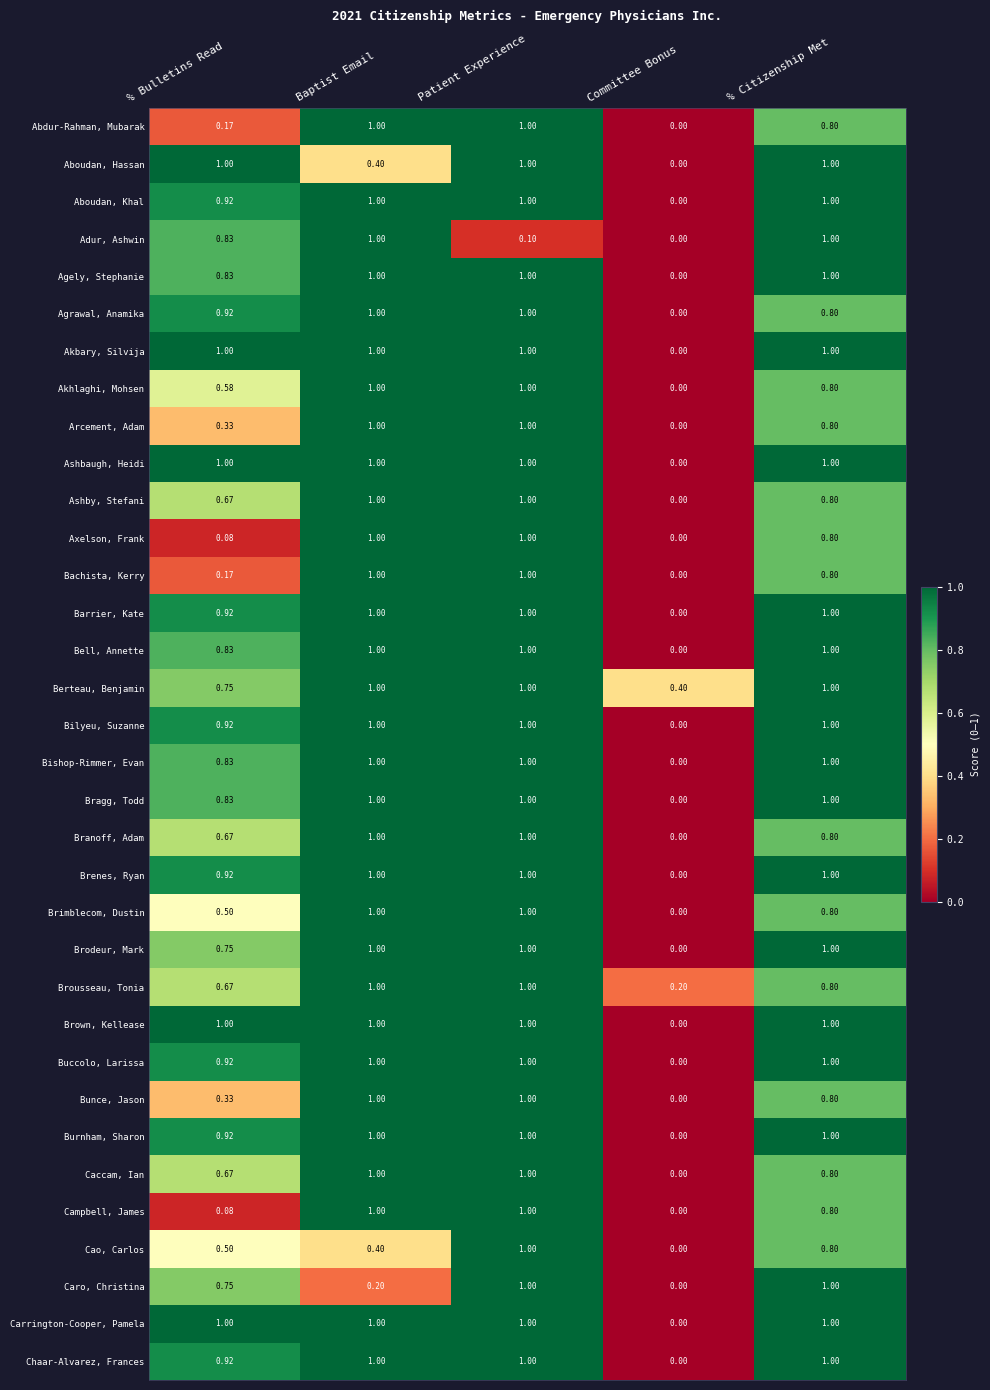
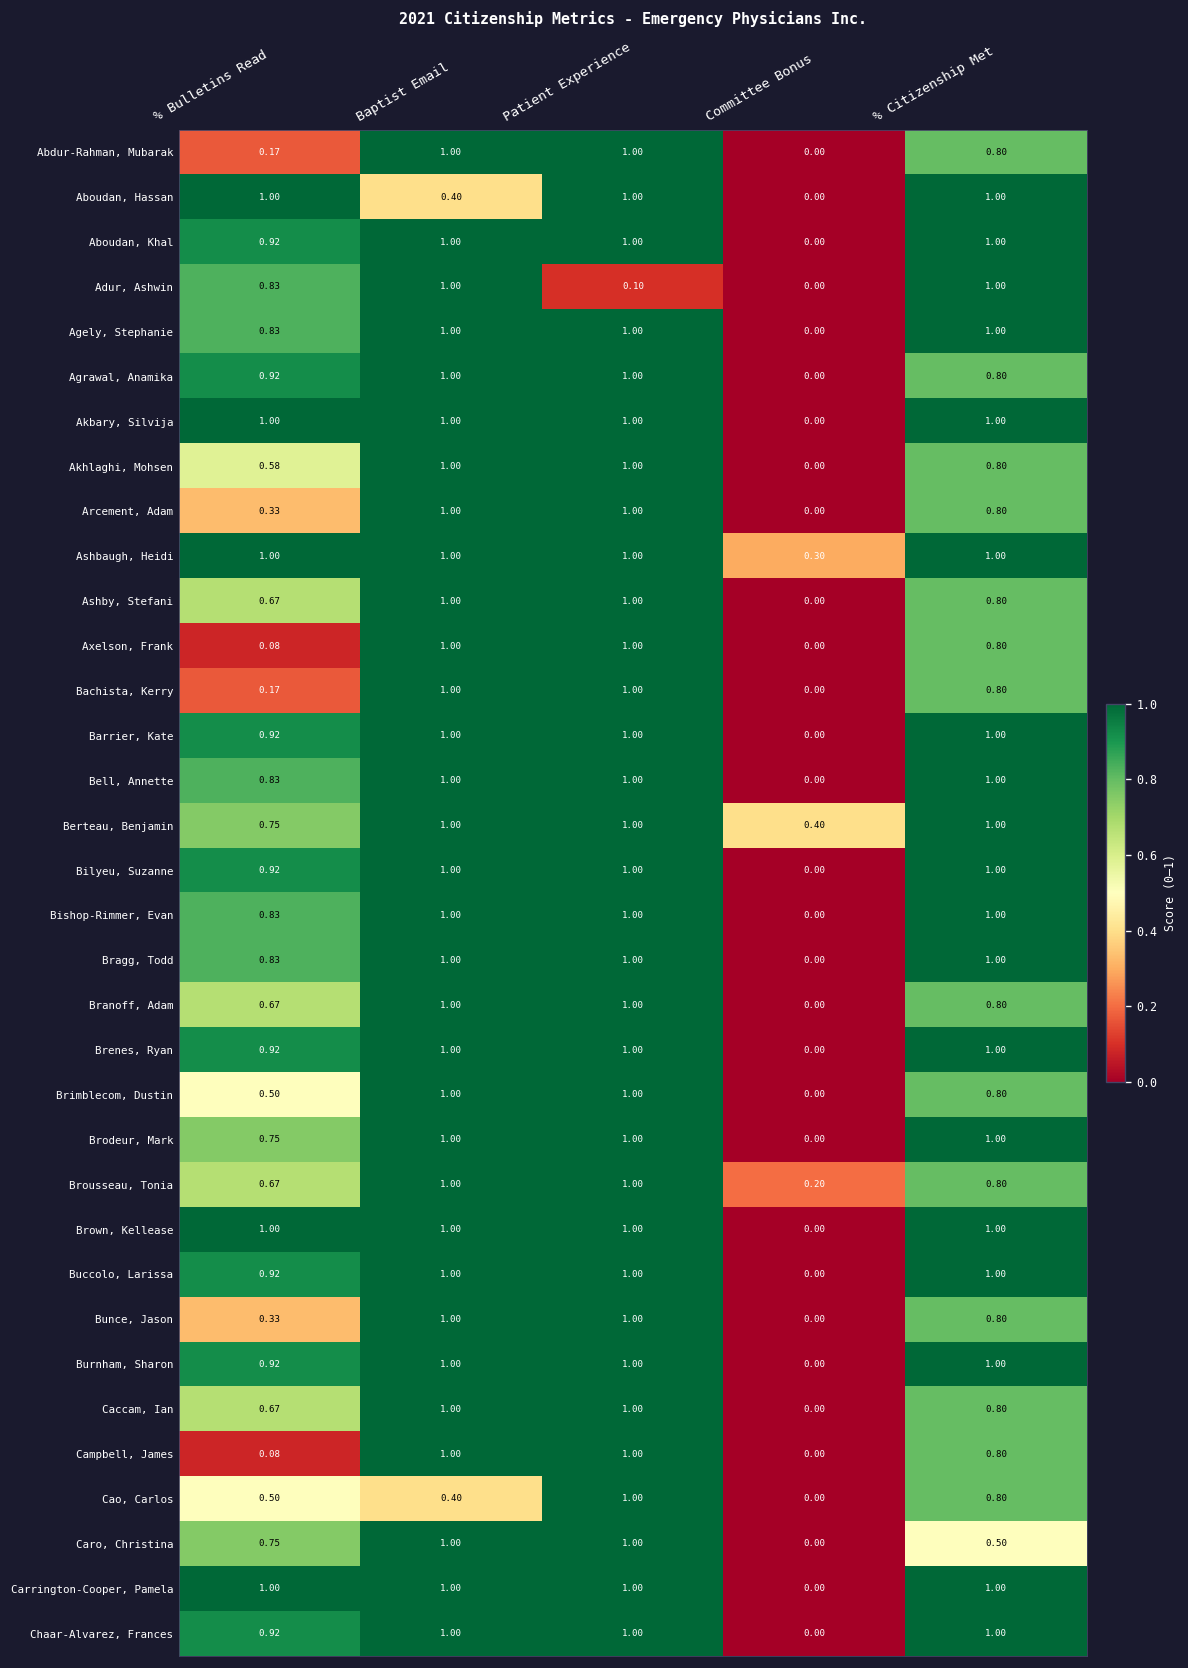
  {
    "Abdur-Rahman, Mubarak": {
      "% Bulletins Read": 0.17,
      "Baptist Email": 1.00,
      "Patient Experience": 1.00,
      "Committee Bonus": 0.00,
      "% Citizenship Met": 0.80
    },
    "Aboudan, Hassan": {
      "% Bulletins Read": 1.00,
      "Baptist Email": 0.40,
      "Patient Experience": 1.00,
      "Committee Bonus": 0.00,
      "% Citizenship Met": 1.00
    },
    "Aboudan, Khal": {
      "% Bulletins Read": 0.92,
      "Baptist Email": 1.00,
      "Patient Experience": 1.00,
      "Committee Bonus": 0.00,
      "% Citizenship Met": 1.00
    },
    "Adur, Ashwin": {
      "% Bulletins Read": 0.83,
      "Baptist Email": 1.00,
      "Patient Experience": 0.10,
      "Committee Bonus": 0.00,
      "% Citizenship Met": 1.00
    },
    "Agely, Stephanie": {
      "% Bulletins Read": 0.83,
      "Baptist Email": 1.00,
      "Patient Experience": 1.00,
      "Committee Bonus": 0.00,
      "% Citizenship Met": 1.00
    },
    "Agrawal, Anamika": {
      "% Bulletins Read": 0.92,
      "Baptist Email": 1.00,
      "Patient Experience": 1.00,
      "Committee Bonus": 0.00,
      "% Citizenship Met": 0.80
    },
    "Akbary, Silvija": {
      "% Bulletins Read": 1.00,
      "Baptist Email": 1.00,
      "Patient Experience": 1.00,
      "Committee Bonus": 0.00,
      "% Citizenship Met": 1.00
    },
    "Akhlaghi, Mohsen": {
      "% Bulletins Read": 0.58,
      "Baptist Email": 1.00,
      "Patient Experience": 1.00,
      "Committee Bonus": 0.00,
      "% Citizenship Met": 0.80
    },
    "Arcement, Adam": {
      "% Bulletins Read": 0.33,
      "Baptist Email": 1.00,
      "Patient Experience": 1.00,
      "Committee Bonus": 0.00,
      "% Citizenship Met": 0.80
    },
    "Ashbaugh, Heidi": {
      "% Bulletins Read": 1.00,
      "Baptist Email": 1.00,
      "Patient Experience": 1.00,
-     "Committee Bonus": 0.00,
+     "Committee Bonus": 0.30,
      "% Citizenship Met": 1.00
    },
    "Ashby, Stefani": {
      "% Bulletins Read": 0.67,
      "Baptist Email": 1.00,
      "Patient Experience": 1.00,
      "Committee Bonus": 0.00,
      "% Citizenship Met": 0.80
    },
    "Axelson, Frank": {
      "% Bulletins Read": 0.08,
      "Baptist Email": 1.00,
      "Patient Experience": 1.00,
      "Committee Bonus": 0.00,
      "% Citizenship Met": 0.80
    },
    "Bachista, Kerry": {
      "% Bulletins Read": 0.17,
      "Baptist Email": 1.00,
      "Patient Experience": 1.00,
      "Committee Bonus": 0.00,
      "% Citizenship Met": 0.80
    },
    "Barrier, Kate": {
      "% Bulletins Read": 0.92,
      "Baptist Email": 1.00,
      "Patient Experience": 1.00,
      "Committee Bonus": 0.00,
      "% Citizenship Met": 1.00
    },
    "Bell, Annette": {
      "% Bulletins Read": 0.83,
      "Baptist Email": 1.00,
      "Patient Experience": 1.00,
      "Committee Bonus": 0.00,
      "% Citizenship Met": 1.00
    },
    "Berteau, Benjamin": {
      "% Bulletins Read": 0.75,
      "Baptist Email": 1.00,
      "Patient Experience": 1.00,
      "Committee Bonus": 0.40,
      "% Citizenship Met": 1.00
    },
    "Bilyeu, Suzanne": {
      "% Bulletins Read": 0.92,
      "Baptist Email": 1.00,
      "Patient Experience": 1.00,
      "Committee Bonus": 0.00,
      "% Citizenship Met": 1.00
    },
    "Bishop-Rimmer, Evan": {
      "% Bulletins Read": 0.83,
      "Baptist Email": 1.00,
      "Patient Experience": 1.00,
      "Committee Bonus": 0.00,
      "% Citizenship Met": 1.00
    },
    "Bragg, Todd": {
      "% Bulletins Read": 0.83,
      "Baptist Email": 1.00,
      "Patient Experience": 1.00,
      "Committee Bonus": 0.00,
      "% Citizenship Met": 1.00
    },
    "Branoff, Adam": {
      "% Bulletins Read": 0.67,
      "Baptist Email": 1.00,
      "Patient Experience": 1.00,
      "Committee Bonus": 0.00,
      "% Citizenship Met": 0.80
    },
    "Brenes, Ryan": {
      "% Bulletins Read": 0.92,
      "Baptist Email": 1.00,
      "Patient Experience": 1.00,
      "Committee Bonus": 0.00,
      "% Citizenship Met": 1.00
    },
    "Brimblecom, Dustin": {
      "% Bulletins Read": 0.50,
      "Baptist Email": 1.00,
      "Patient Experience": 1.00,
      "Committee Bonus": 0.00,
      "% Citizenship Met": 0.80
    },
    "Brodeur, Mark": {
      "% Bulletins Read": 0.75,
      "Baptist Email": 1.00,
      "Patient Experience": 1.00,
      "Committee Bonus": 0.00,
      "% Citizenship Met": 1.00
    },
    "Brousseau, Tonia": {
      "% Bulletins Read": 0.67,
      "Baptist Email": 1.00,
      "Patient Experience": 1.00,
      "Committee Bonus": 0.20,
      "% Citizenship Met": 0.80
    },
    "Brown, Kellease": {
      "% Bulletins Read": 1.00,
      "Baptist Email": 1.00,
      "Patient Experience": 1.00,
      "Committee Bonus": 0.00,
      "% Citizenship Met": 1.00
    },
    "Buccolo, Larissa": {
      "% Bulletins Read": 0.92,
      "Baptist Email": 1.00,
      "Patient Experience": 1.00,
      "Committee Bonus": 0.00,
      "% Citizenship Met": 1.00
    },
    "Bunce, Jason": {
      "% Bulletins Read": 0.33,
      "Baptist Email": 1.00,
      "Patient Experience": 1.00,
      "Committee Bonus": 0.00,
      "% Citizenship Met": 0.80
    },
    "Burnham, Sharon": {
      "% Bulletins Read": 0.92,
      "Baptist Email": 1.00,
      "Patient Experience": 1.00,
      "Committee Bonus": 0.00,
      "% Citizenship Met": 1.00
    },
    "Caccam, Ian": {
      "% Bulletins Read": 0.67,
      "Baptist Email": 1.00,
      "Patient Experience": 1.00,
      "Committee Bonus": 0.00,
      "% Citizenship Met": 0.80
    },
    "Campbell, James": {
      "% Bulletins Read": 0.08,
      "Baptist Email": 1.00,
      "Patient Experience": 1.00,
      "Committee Bonus": 0.00,
      "% Citizenship Met": 0.80
    },
    "Cao, Carlos": {
      "% Bulletins Read": 0.50,
      "Baptist Email": 0.40,
      "Patient Experience": 1.00,
      "Committee Bonus": 0.00,
      "% Citizenship Met": 0.80
    },
    "Caro, Christina": {
      "% Bulletins Read": 0.75,
-     "Baptist Email": 0.20,
+     "Baptist Email": 1.00,
      "Patient Experience": 1.00,
      "Committee Bonus": 0.00,
-     "% Citizenship Met": 1.00
+     "% Citizenship Met": 0.50
    },
    "Carrington-Cooper, Pamela": {
      "% Bulletins Read": 1.00,
      "Baptist Email": 1.00,
      "Patient Experience": 1.00,
      "Committee Bonus": 0.00,
      "% Citizenship Met": 1.00
    },
    "Chaar-Alvarez, Frances": {
      "% Bulletins Read": 0.92,
      "Baptist Email": 1.00,
      "Patient Experience": 1.00,
      "Committee Bonus": 0.00,
      "% Citizenship Met": 1.00
    }
  }
